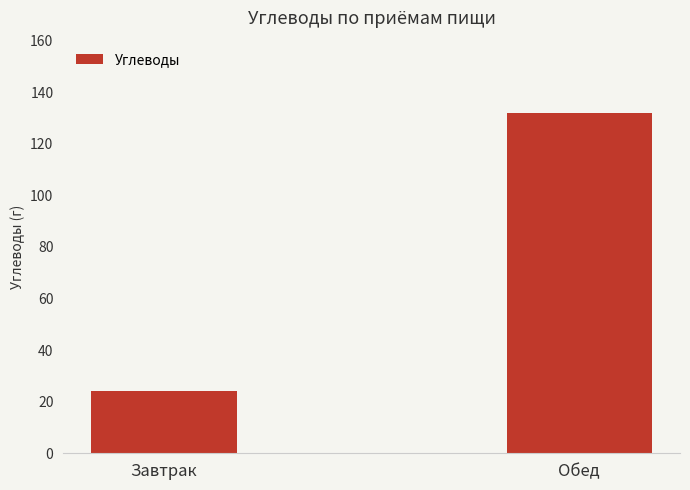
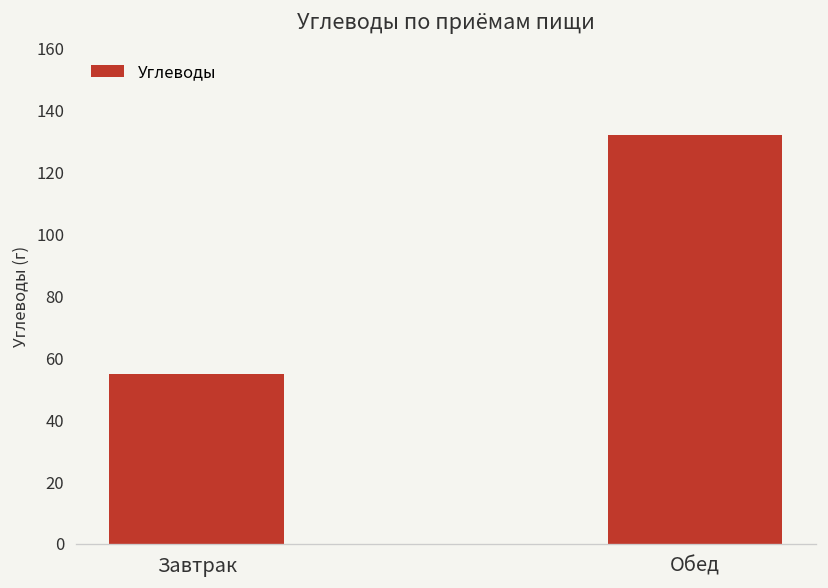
  {
-   "Завтрак": 24,
+   "Завтрак": 55,
    "Обед": 132
  }
